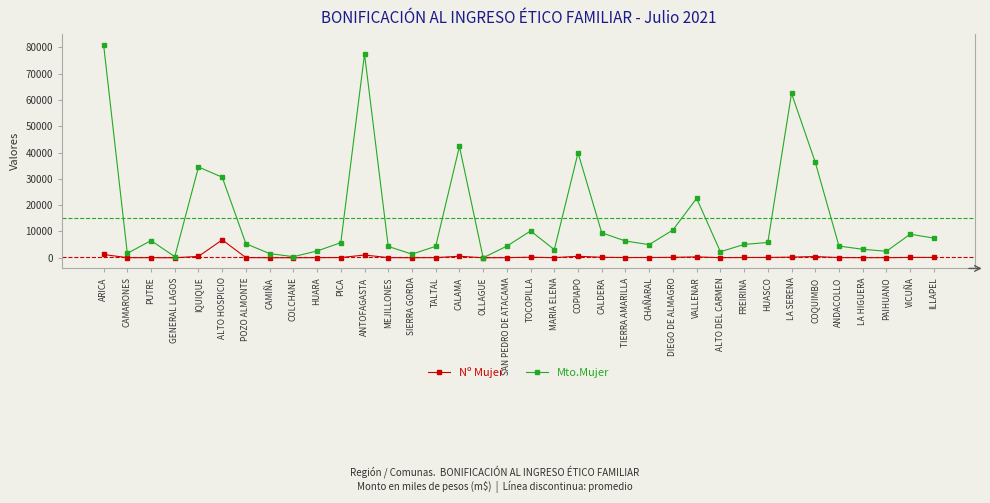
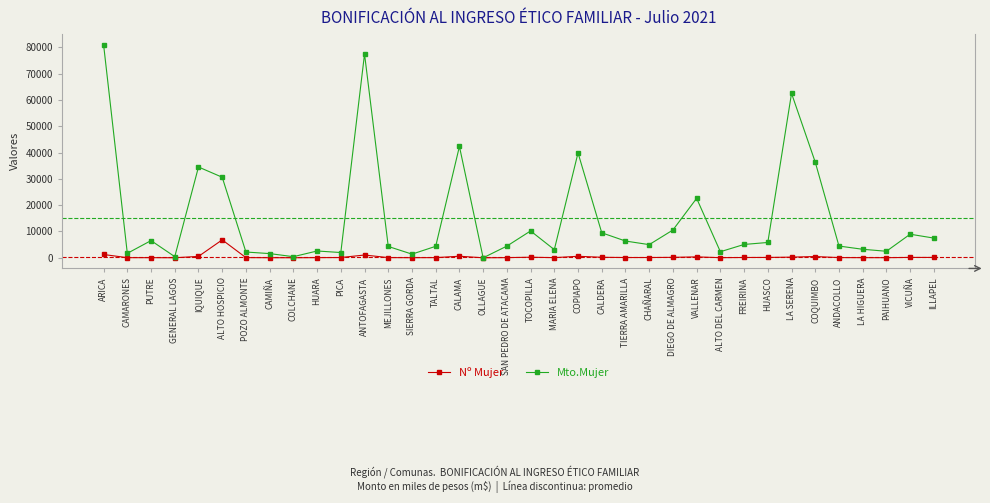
  {
    "Nº Mujer": {
      "ARICA": 1000,
      "CAMARONES": 0,
      "PUTRE": 0,
      "IQUIQUE": 1000,
      "ALTO HOSPICIO": 7000,
      "POZO ALMONTE": 0,
      "CAMIÑA": 0,
      "HUARA": 0,
      "PICA": 0,
      "ANTOFAGASTA": 1000,
      "MEJILLONES": 0,
      "SIERRA GORDA": 0,
      "TALTAL": 0,
      "CALAMA": 1000,
      "SAN PEDRO DE ATACAMA": 0,
      "TOCOPILLA": 0,
      "MARIA ELENA": 0,
      "COPIAPO": 1000,
      "CALDERA": 0,
      "TIERRA AMARILLA": 0,
      "CHAÑARAL": 0,
      "DIEGO DE ALMAGRO": 0,
      "VALLENAR": 0,
      "ALTO DEL CARMEN": 0,
      "FREIRINA": 0,
      "HUASCO": 0,
      "LA SERENA": 0,
      "COQUIMBO": 0,
      "ANDACOLLO": 0,
      "LA HIGUERA": 0,
      "PAIHUANO": 0,
      "VICUÑA": 0,
      "ILLAPEL": 0
    },
    "Mto.Mujer": {
      "ARICA": 81000,
      "CAMARONES": 2000,
      "PUTRE": 7000,
      "IQUIQUE": 35000,
      "ALTO HOSPICIO": 31000,
-     "POZO ALMONTE": 5000,
+     "POZO ALMONTE": 2000,
      "CAMIÑA": 2000,
      "HUARA": 3000,
-     "PICA": 6000,
+     "PICA": 2000,
      "ANTOFAGASTA": 77000,
      "MEJILLONES": 4000,
      "SIERRA GORDA": 1000,
      "TALTAL": 4000,
      "CALAMA": 42000,
      "SAN PEDRO DE ATACAMA": 4000,
      "TOCOPILLA": 10000,
      "MARIA ELENA": 3000,
      "COPIAPO": 40000,
      "CALDERA": 10000,
      "TIERRA AMARILLA": 6000,
      "CHAÑARAL": 5000,
      "DIEGO DE ALMAGRO": 11000,
      "VALLENAR": 23000,
      "ALTO DEL CARMEN": 2000,
      "FREIRINA": 5000,
      "HUASCO": 6000,
      "LA SERENA": 63000,
      "COQUIMBO": 36000,
      "ANDACOLLO": 4000,
      "LA HIGUERA": 3000,
      "PAIHUANO": 2000,
      "VICUÑA": 9000,
      "ILLAPEL": 7000
    }
  }
